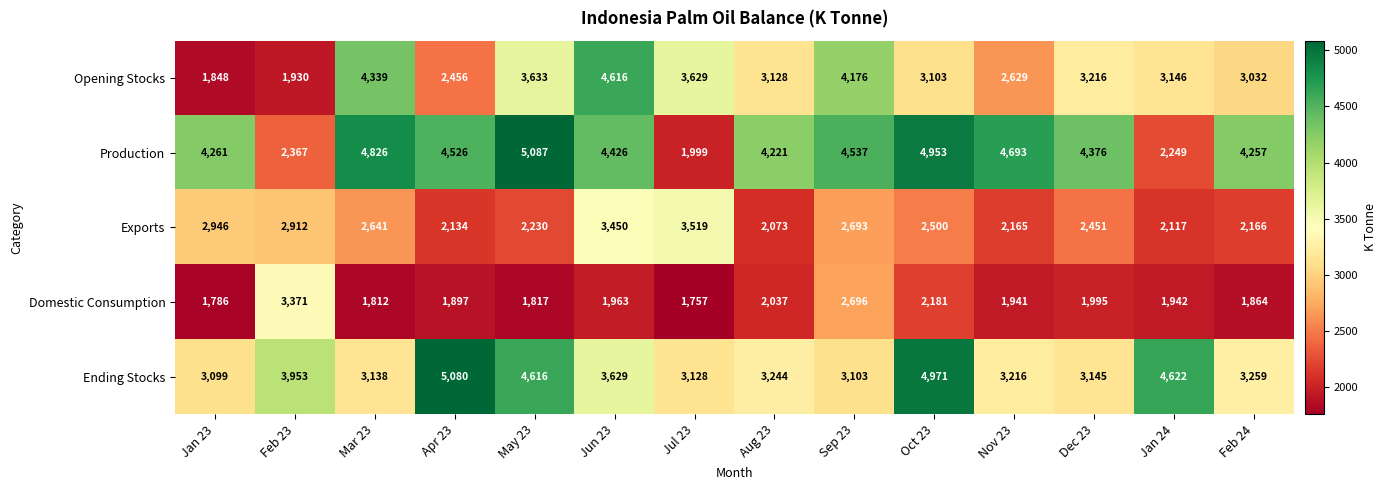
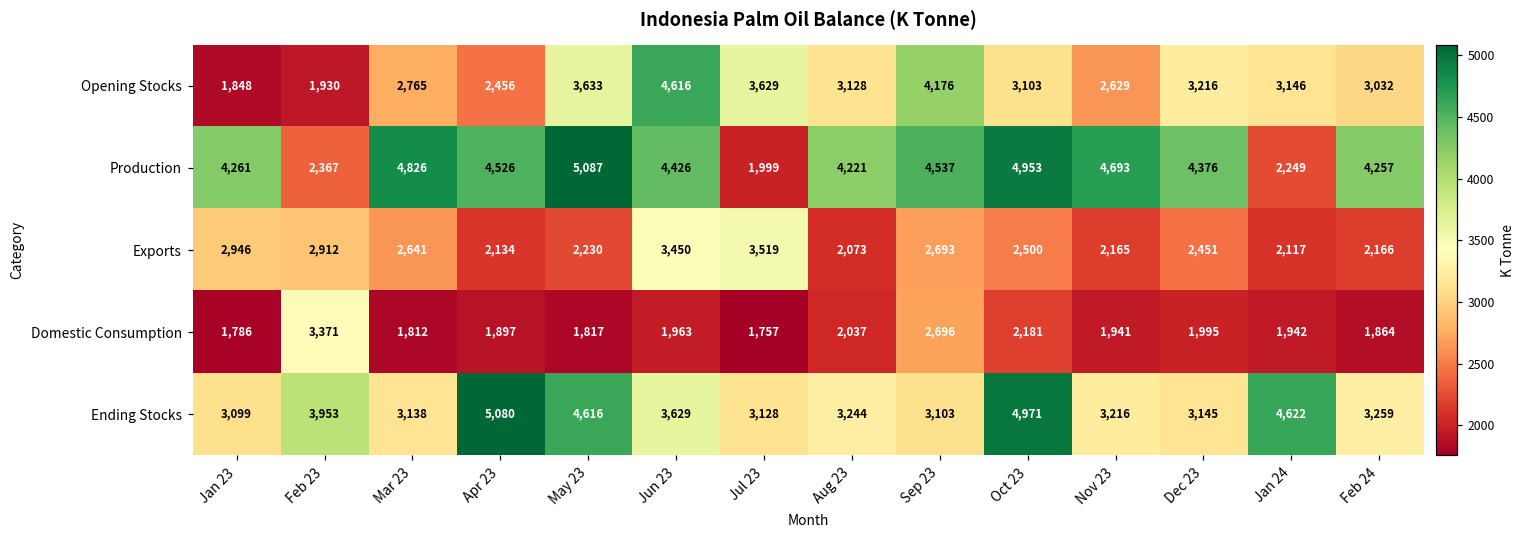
  {
    "Opening Stocks": {
      "Jan 23": "1,848",
      "Feb 23": "1,930",
-     "Mar 23": "4,339",
+     "Mar 23": "2,765",
      "Apr 23": "2,456",
      "May 23": "3,633",
      "Jun 23": "4,616",
      "Jul 23": "3,629",
      "Aug 23": "3,128",
      "Sep 23": "4,176",
      "Oct 23": "3,103",
      "Nov 23": "2,629",
      "Dec 23": "3,216",
      "Jan 24": "3,146",
      "Feb 24": "3,032"
    },
    "Production": {
      "Jan 23": "4,261",
      "Feb 23": "2,367",
      "Mar 23": "4,826",
      "Apr 23": "4,526",
      "May 23": "5,087",
      "Jun 23": "4,426",
      "Jul 23": "1,999",
      "Aug 23": "4,221",
      "Sep 23": "4,537",
      "Oct 23": "4,953",
      "Nov 23": "4,693",
      "Dec 23": "4,376",
      "Jan 24": "2,249",
      "Feb 24": "4,257"
    },
    "Exports": {
      "Jan 23": "2,946",
      "Feb 23": "2,912",
      "Mar 23": "2,641",
      "Apr 23": "2,134",
      "May 23": "2,230",
      "Jun 23": "3,450",
      "Jul 23": "3,519",
      "Aug 23": "2,073",
      "Sep 23": "2,693",
      "Oct 23": "2,500",
      "Nov 23": "2,165",
      "Dec 23": "2,451",
      "Jan 24": "2,117",
      "Feb 24": "2,166"
    },
    "Domestic Consumption": {
      "Jan 23": "1,786",
      "Feb 23": "3,371",
      "Mar 23": "1,812",
      "Apr 23": "1,897",
      "May 23": "1,817",
      "Jun 23": "1,963",
      "Jul 23": "1,757",
      "Aug 23": "2,037",
      "Sep 23": "2,696",
      "Oct 23": "2,181",
      "Nov 23": "1,941",
      "Dec 23": "1,995",
      "Jan 24": "1,942",
      "Feb 24": "1,864"
    },
    "Ending Stocks": {
      "Jan 23": "3,099",
      "Feb 23": "3,953",
      "Mar 23": "3,138",
      "Apr 23": "5,080",
      "May 23": "4,616",
      "Jun 23": "3,629",
      "Jul 23": "3,128",
      "Aug 23": "3,244",
      "Sep 23": "3,103",
      "Oct 23": "4,971",
      "Nov 23": "3,216",
      "Dec 23": "3,145",
      "Jan 24": "4,622",
      "Feb 24": "3,259"
    }
  }
